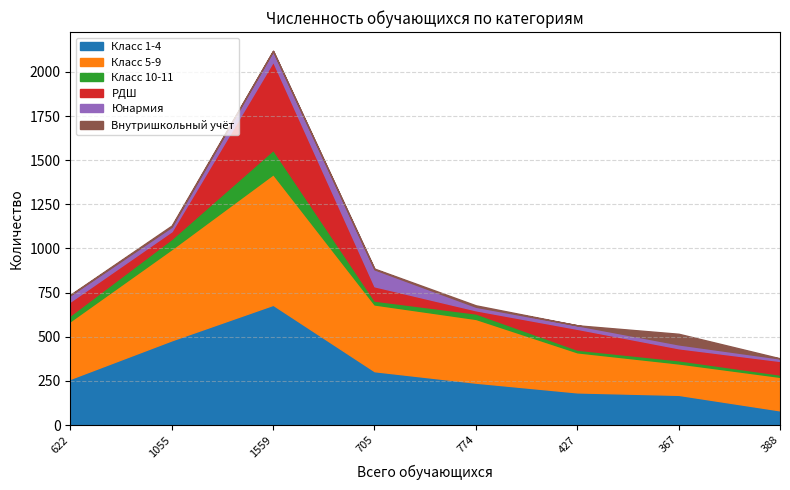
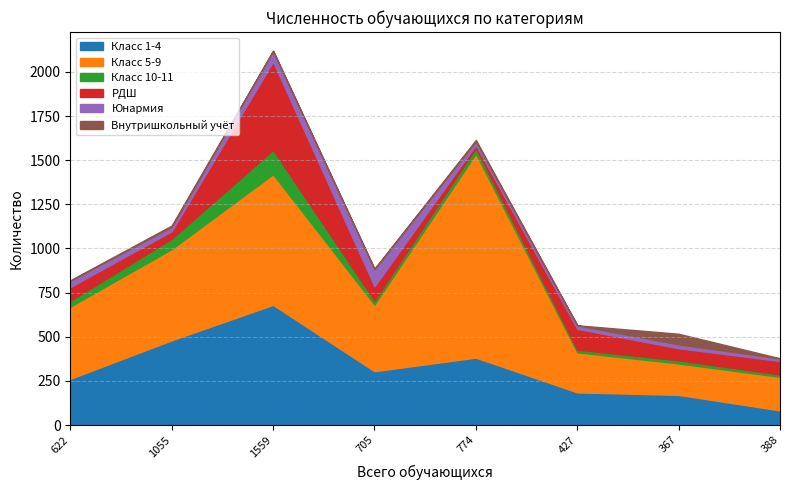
  {
    "Класс 1-4": {
-     "774": 240
+     "774": 380
    },
    "Класс 5-9": {
-     "622": 330,
-     "774": 360
+     "622": 410,
+     "774": 1160
    },
    "Внутришкольный учёт": {
      "367": 60
    }
  }
